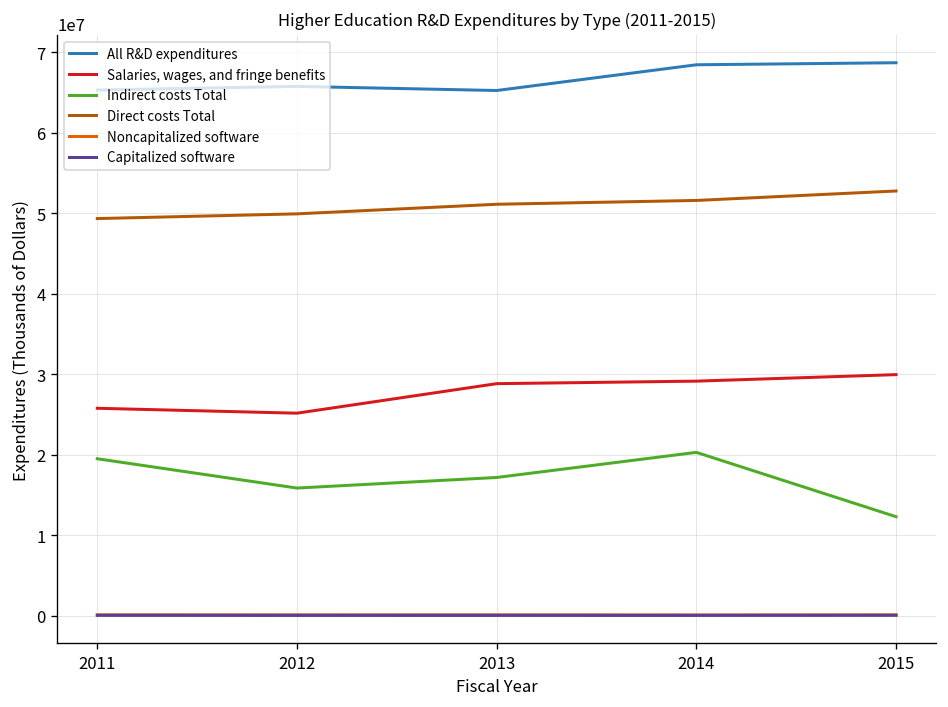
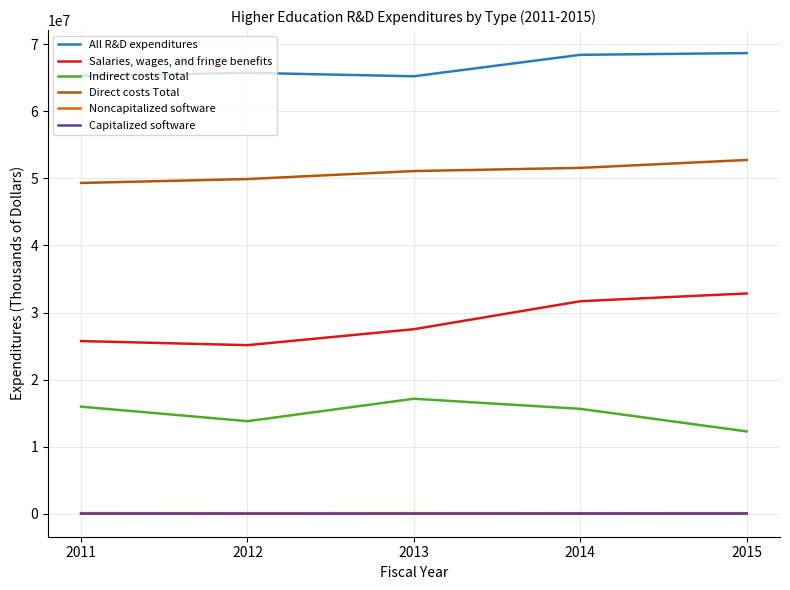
  {
    "All R&D expenditures": {
      "2013": 65000000,
      "2014": 68000000,
      "2015": 69000000
    },
    "Salaries, wages, and fringe benefits": {
      "2011": 26000000,
      "2012": 25000000,
-     "2013": 29000000,
-     "2014": 29000000,
-     "2015": 30000000
+     "2013": 28000000,
+     "2014": 32000000,
+     "2015": 33000000
    },
    "Indirect costs Total": {
-     "2011": 19000000,
-     "2012": 16000000,
+     "2011": 16000000,
+     "2012": 14000000,
      "2013": 17000000,
-     "2014": 20000000,
+     "2014": 16000000,
      "2015": 12000000
    }
  }
